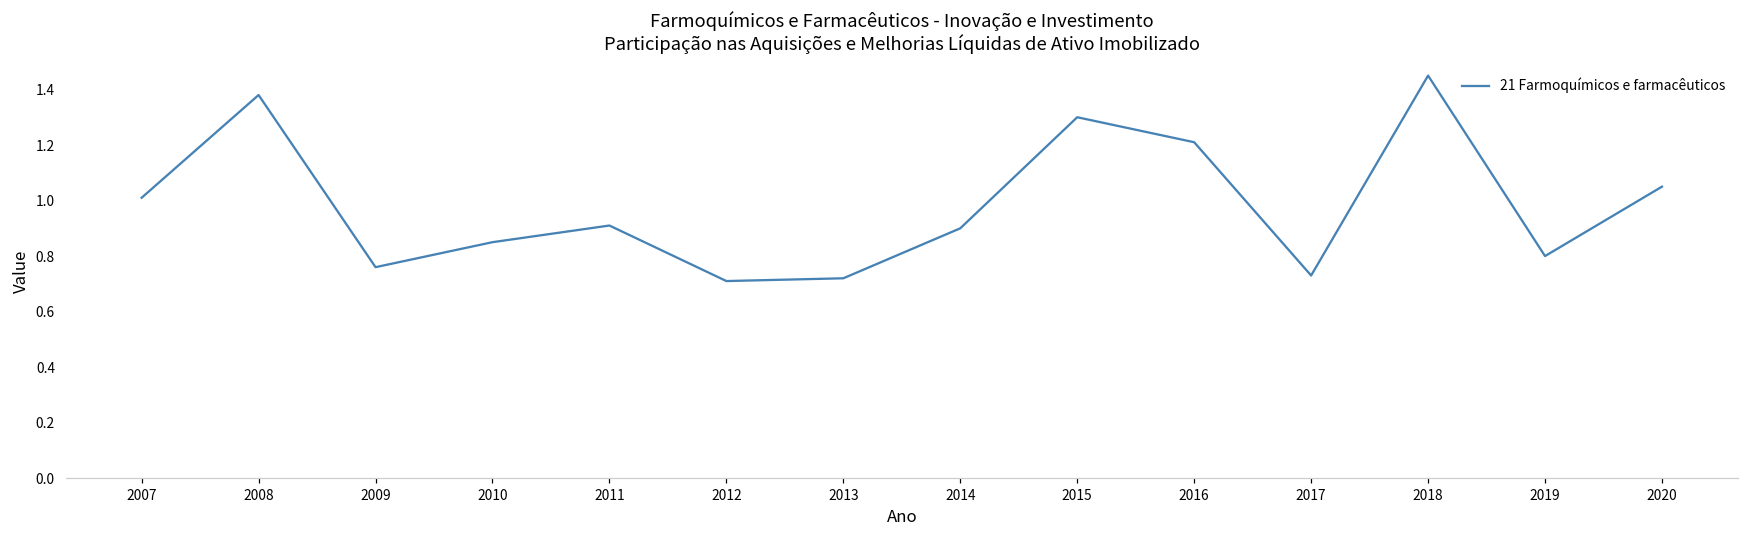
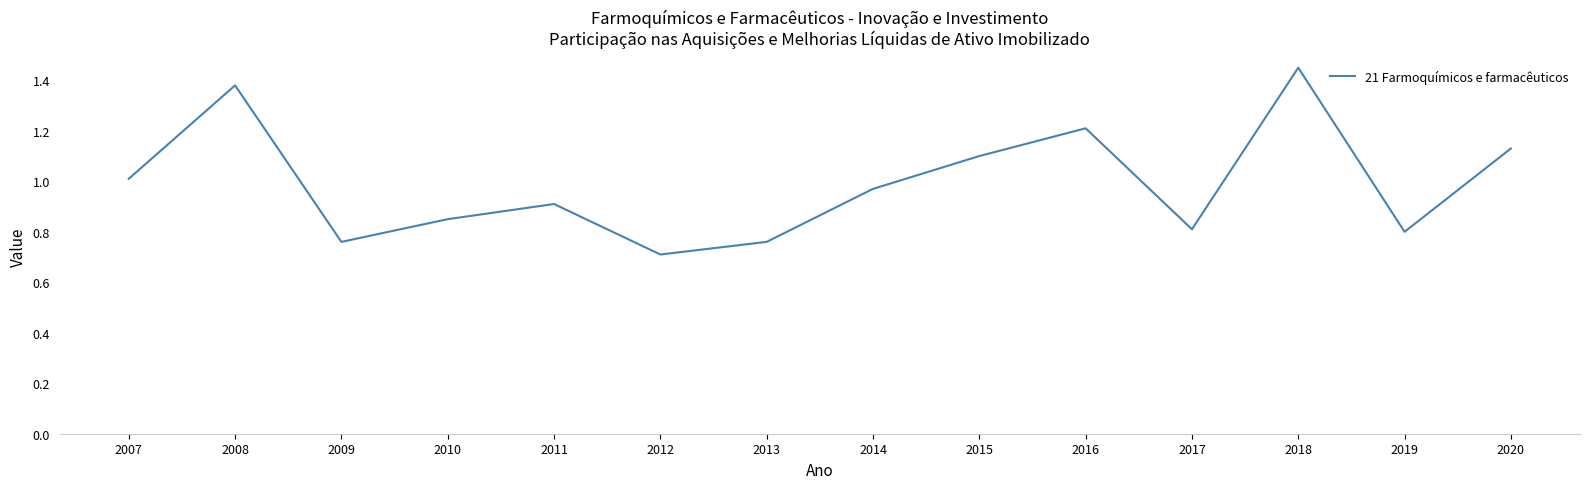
  {
    "2007": 1.01,
    "2008": 1.38,
    "2009": 0.76,
    "2010": 0.85,
    "2011": 0.91,
    "2012": 0.71,
-   "2013": 0.72,
-   "2014": 0.90,
-   "2015": 1.3,
+   "2013": 0.76,
+   "2014": 0.97,
+   "2015": 1.1,
    "2016": 1.21,
-   "2017": 0.73,
+   "2017": 0.81,
    "2018": 1.45,
    "2019": 0.80,
-   "2020": 1.05
+   "2020": 1.13
  }
